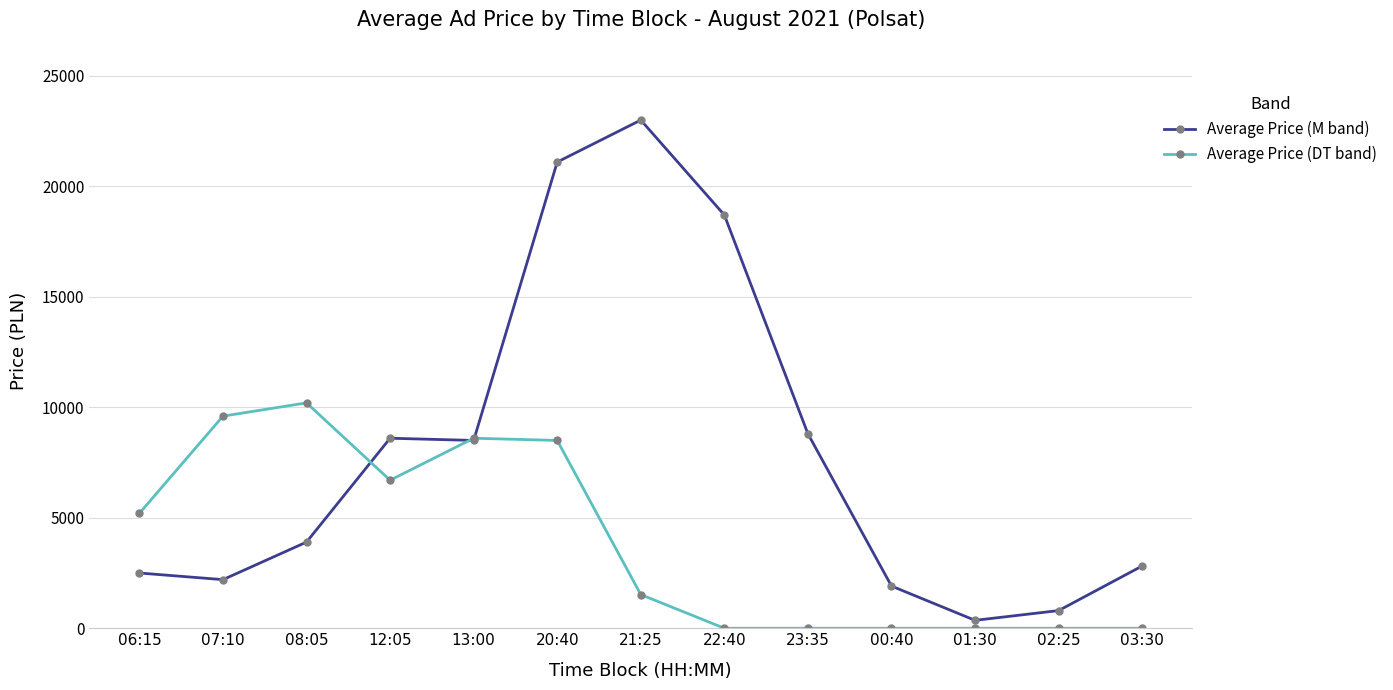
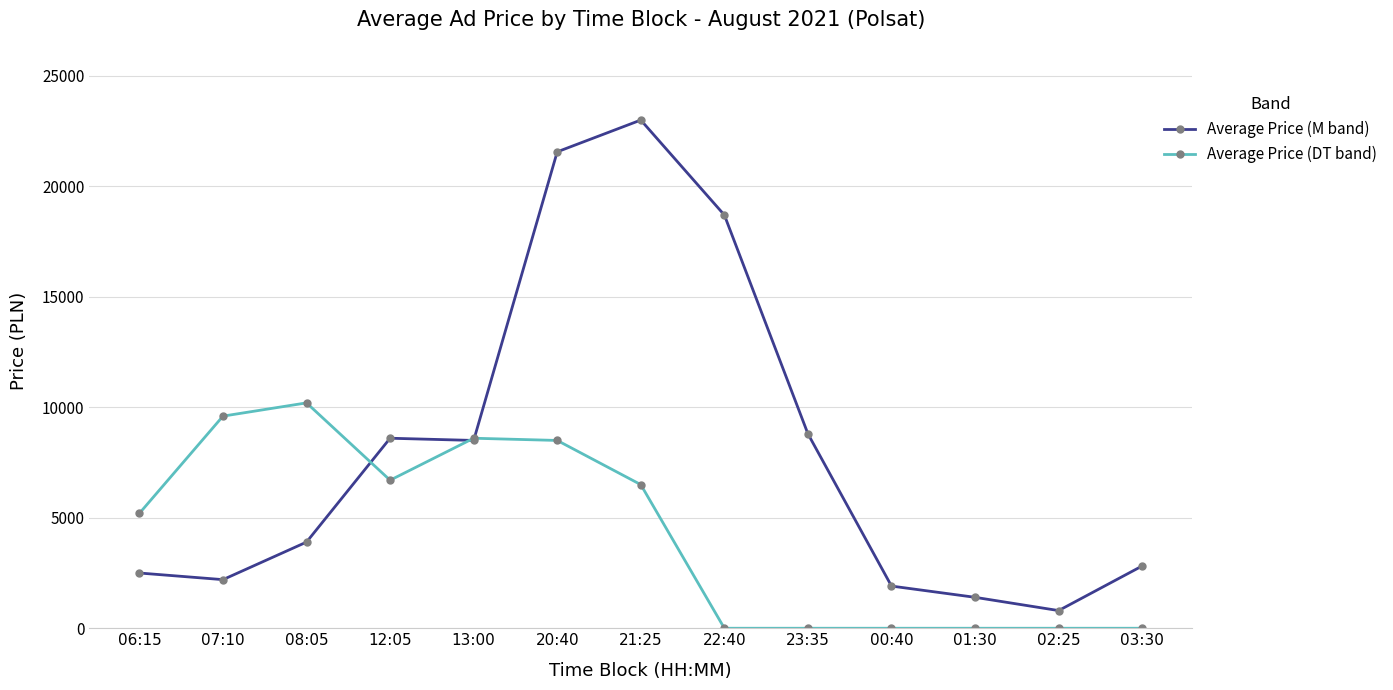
  {
    "Average Price (M band)": {
      "06:15": 2500,
      "07:10": 2200,
      "08:05": 3900,
      "12:05": 8600,
-     "20:40": 21100,
+     "20:40": 21600,
      "21:25": 23000,
      "22:40": 18700,
      "23:35": 8800,
      "00:40": 1900,
-     "01:30": 400,
+     "01:30": 1400,
      "02:25": 800,
      "03:30": 2800
    },
    "Average Price (DT band)": {
      "06:15": 5200,
      "07:10": 9600,
      "08:05": 10200,
      "12:05": 6700,
      "20:40": 8500,
-     "21:25": 1500,
+     "21:25": 6500,
      "22:40": 0,
      "23:35": 0,
      "00:40": 0,
      "01:30": 0,
      "02:25": 0,
      "03:30": 0
    }
  }
